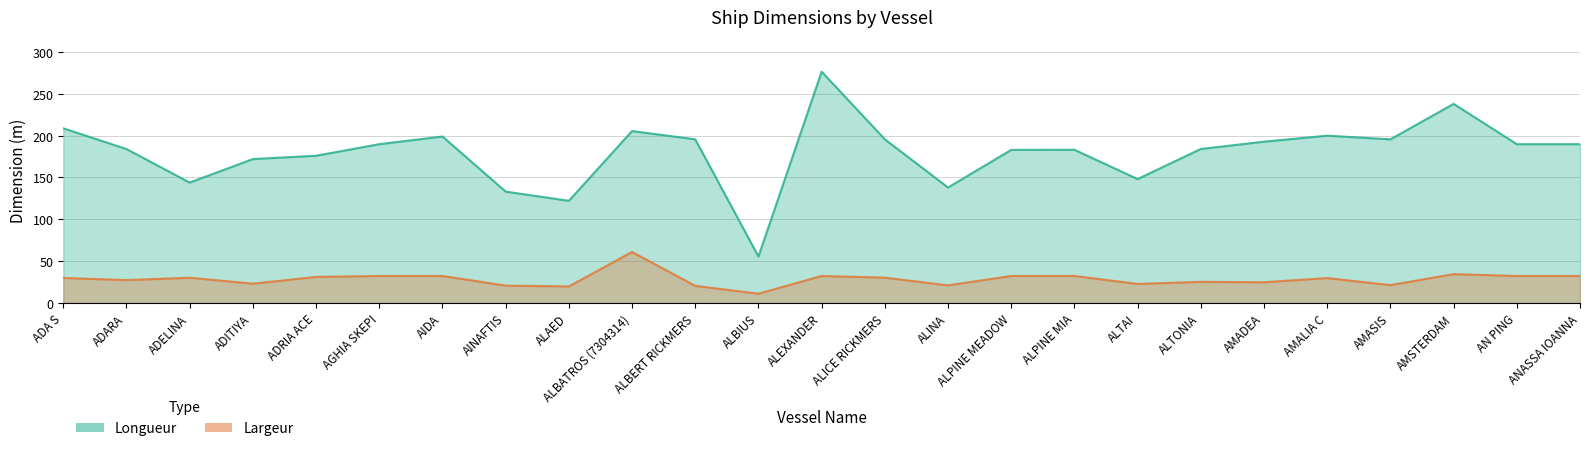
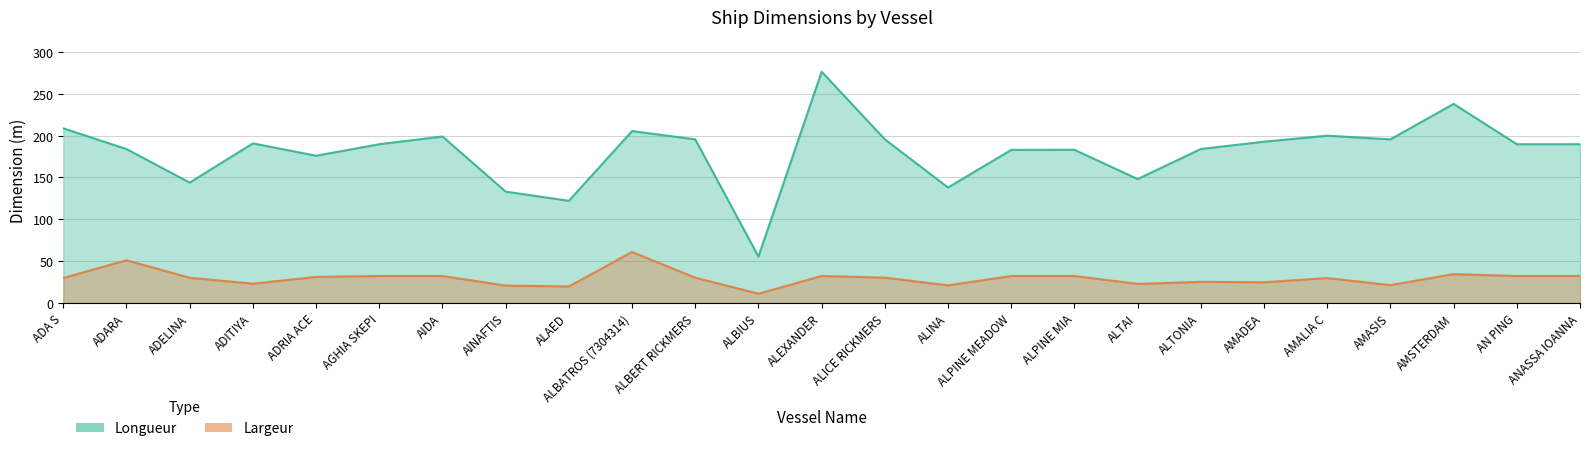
  {
    "Longueur": {
      "ADA S": 210,
      "ADARA": 180,
      "ADELINA": 140,
-     "ADITIYA": 170,
+     "ADITIYA": 190,
      "ADRIA ACE": 180,
      "AGHIA SKEPI": 190,
      "AIDA": 200,
      "AINAFTIS": 130,
      "ALAED": 120,
      "ALBATROS (7304314)": 210,
      "ALBERT RICKMERS": 200,
      "ALBIUS": 60,
      "ALEXANDER": 280,
      "ALICE RICKMERS": 200,
      "ALINA": 140,
      "ALPINE MEADOW": 180,
      "ALPINE MIA": 180,
      "ALTAI": 150,
      "ALTONIA": 180,
      "AMADEA": 190,
      "AMALIA C": 200,
      "AMASIS": 200,
      "AMSTERDAM": 240,
      "AN PING": 190,
      "ANASSA IOANNA": 190
    },
    "Largeur": {
      "ADA S": 30,
-     "ADARA": 30,
+     "ADARA": 50,
      "ADELINA": 30,
      "ADITIYA": 20,
      "ADRIA ACE": 30,
      "AGHIA SKEPI": 30,
      "AIDA": 30,
      "AINAFTIS": 20,
      "ALAED": 20,
      "ALBATROS (7304314)": 60,
-     "ALBERT RICKMERS": 20,
+     "ALBERT RICKMERS": 30,
      "ALBIUS": 10,
      "ALEXANDER": 30,
      "ALICE RICKMERS": 30,
      "ALINA": 20,
      "ALPINE MEADOW": 30,
      "ALPINE MIA": 30,
      "ALTAI": 20,
      "ALTONIA": 30,
      "AMADEA": 20,
      "AMALIA C": 30,
      "AMASIS": 20,
      "AMSTERDAM": 30,
      "AN PING": 30,
      "ANASSA IOANNA": 30
    }
  }
